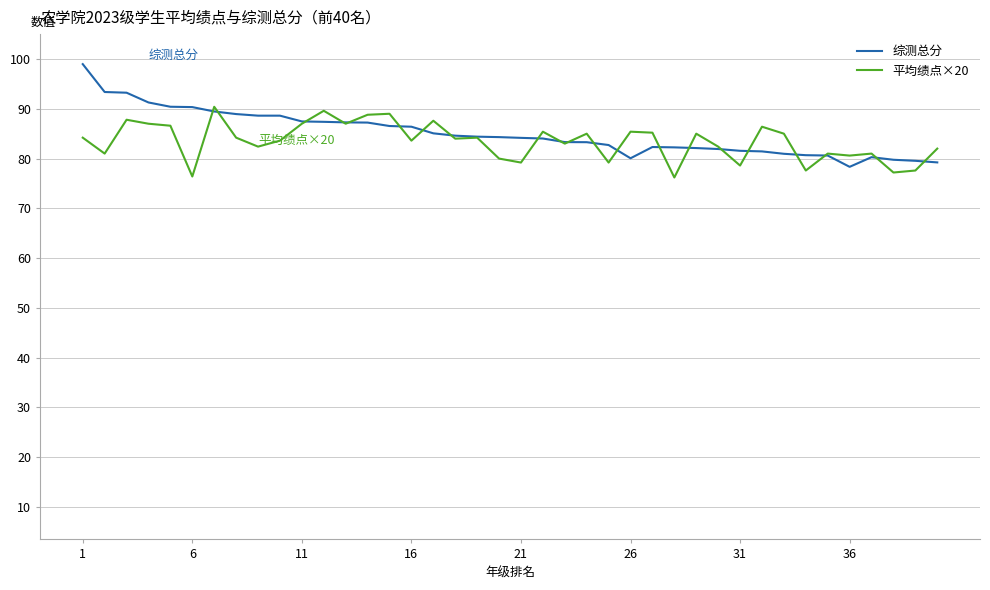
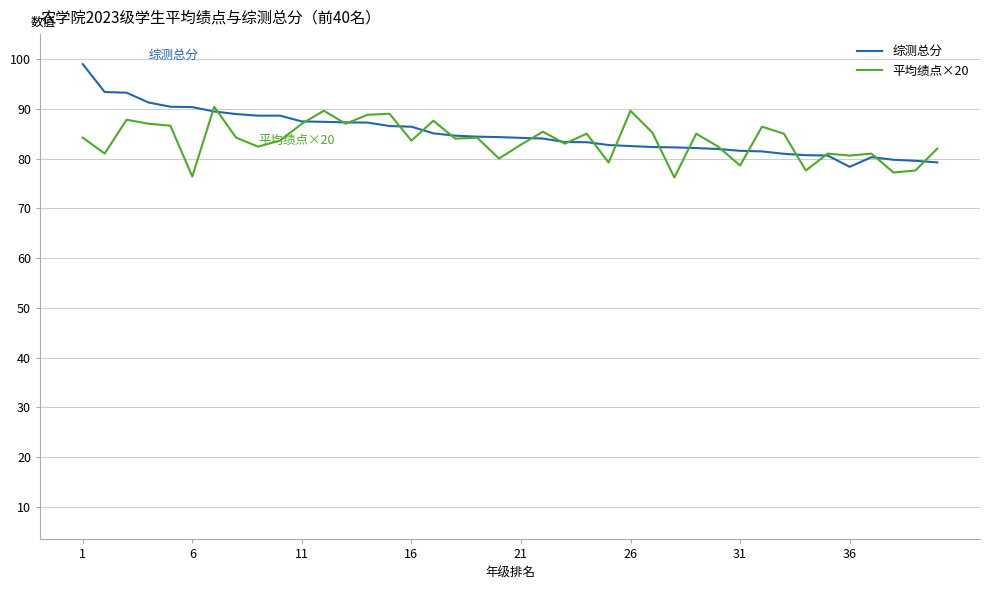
  {
    "综测总分": {
      "1": 99,
      "6": 90,
      "16": 86,
      "21": 84,
-     "26": 80,
+     "26": 83,
      "31": 82,
      "36": 78
    },
    "平均绩点×20": {
      "1": 84,
      "6": 76,
      "16": 84,
-     "21": 79,
-     "26": 85,
+     "21": 83,
+     "26": 90,
      "31": 79,
      "36": 81
    }
  }
